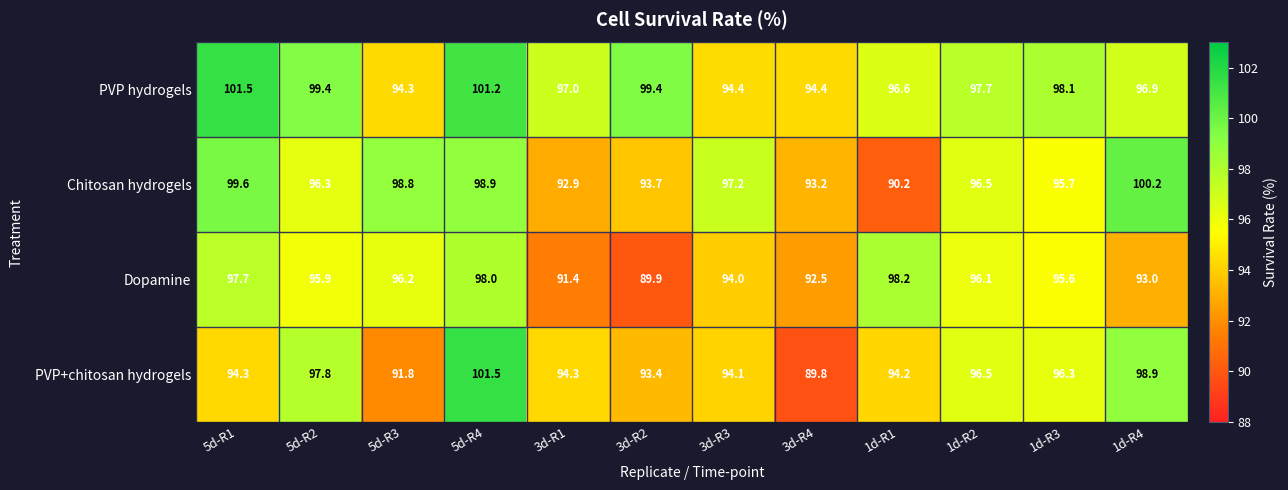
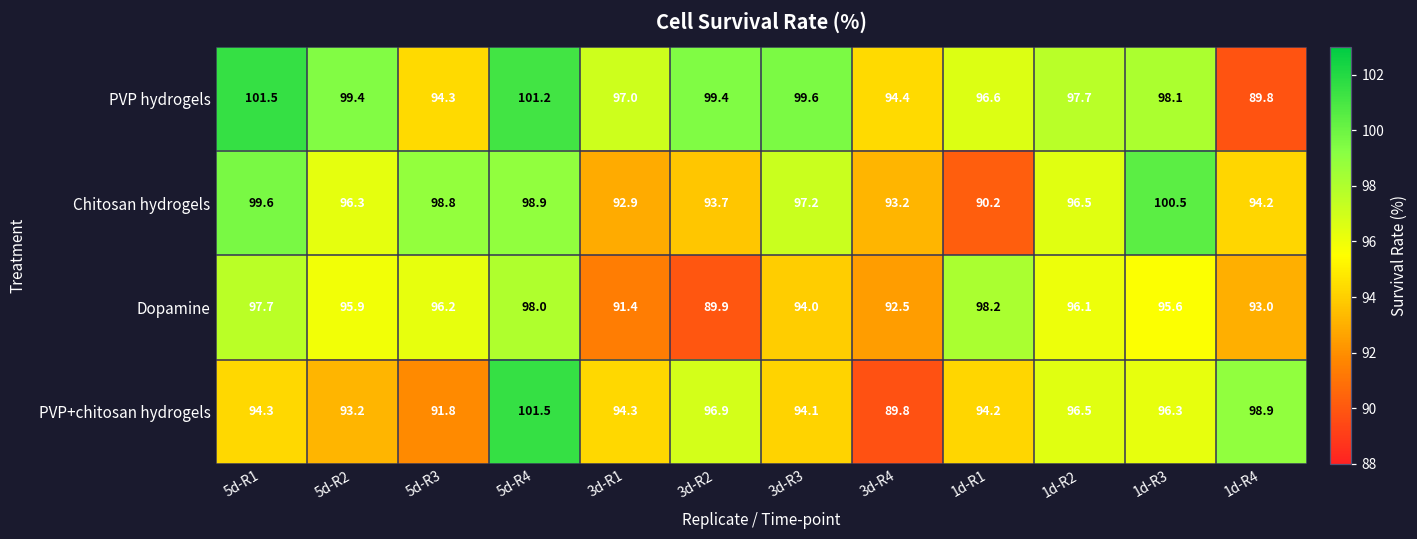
  {
    "PVP hydrogels": {
      "5d-R1": 101.5,
      "5d-R2": 99.4,
      "5d-R3": 94.3,
      "5d-R4": 101.2,
      "3d-R1": 97.0,
      "3d-R2": 99.4,
-     "3d-R3": 94.4,
+     "3d-R3": 99.6,
      "3d-R4": 94.4,
      "1d-R1": 96.6,
      "1d-R2": 97.7,
      "1d-R3": 98.1,
-     "1d-R4": 96.9
+     "1d-R4": 89.8
    },
    "Chitosan hydrogels": {
      "5d-R1": 99.6,
      "5d-R2": 96.3,
      "5d-R3": 98.8,
      "5d-R4": 98.9,
      "3d-R1": 92.9,
      "3d-R2": 93.7,
      "3d-R3": 97.2,
      "3d-R4": 93.2,
      "1d-R1": 90.2,
      "1d-R2": 96.5,
-     "1d-R3": 95.7,
-     "1d-R4": 100.2
+     "1d-R3": 100.5,
+     "1d-R4": 94.2
    },
    "Dopamine": {
      "5d-R1": 97.7,
      "5d-R2": 95.9,
      "5d-R3": 96.2,
      "5d-R4": 98.0,
      "3d-R1": 91.4,
      "3d-R2": 89.9,
      "3d-R3": 94.0,
      "3d-R4": 92.5,
      "1d-R1": 98.2,
      "1d-R2": 96.1,
      "1d-R3": 95.6,
      "1d-R4": 93.0
    },
    "PVP+chitosan hydrogels": {
      "5d-R1": 94.3,
-     "5d-R2": 97.8,
+     "5d-R2": 93.2,
      "5d-R3": 91.8,
      "5d-R4": 101.5,
      "3d-R1": 94.3,
-     "3d-R2": 93.4,
+     "3d-R2": 96.9,
      "3d-R3": 94.1,
      "3d-R4": 89.8,
      "1d-R1": 94.2,
      "1d-R2": 96.5,
      "1d-R3": 96.3,
      "1d-R4": 98.9
    }
  }
